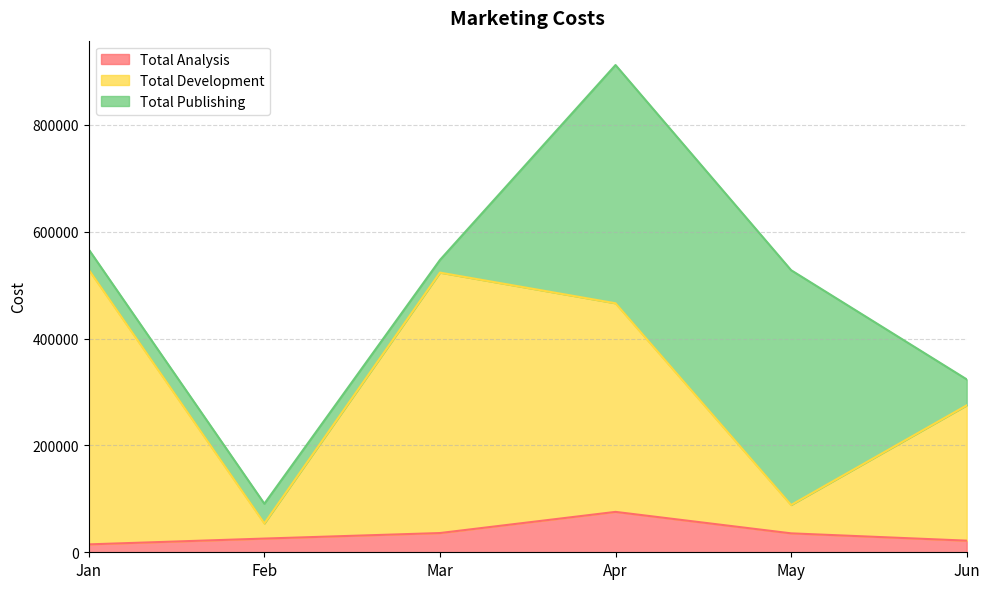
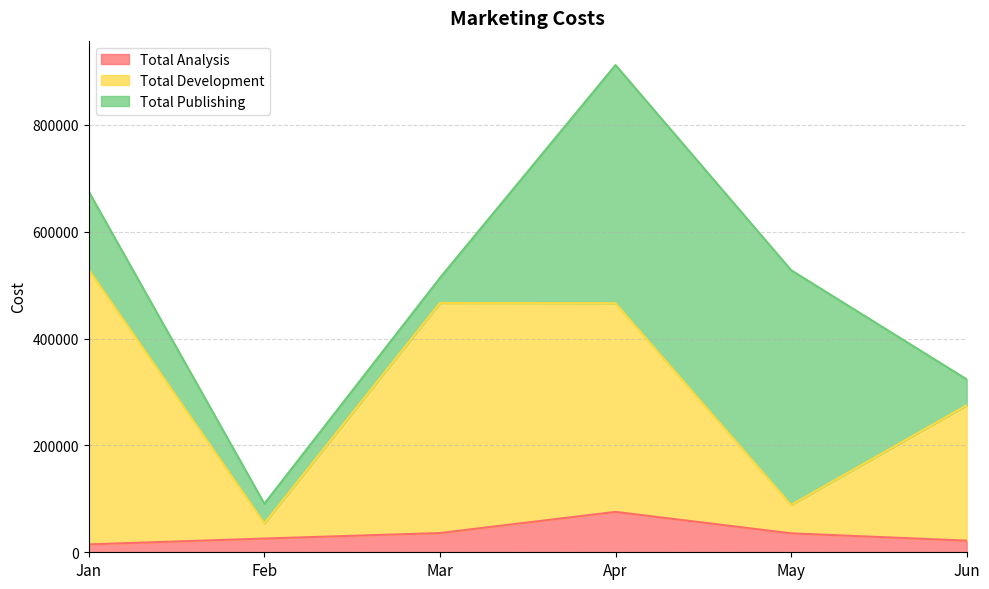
  {
    "Total Analysis": {
      "Jan": 10000,
      "Feb": 30000,
      "Mar": 40000,
      "Apr": 80000,
      "May": 40000,
      "Jun": 20000
    },
    "Total Development": {
      "Jan": 510000,
      "Feb": 30000,
-     "Mar": 490000,
+     "Mar": 430000,
      "Apr": 390000,
      "May": 50000,
      "Jun": 250000
    },
    "Total Publishing": {
-     "Jan": 40000,
+     "Jan": 150000,
      "Feb": 40000,
-     "Mar": 20000,
+     "Mar": 50000,
      "Apr": 450000,
      "May": 440000,
      "Jun": 50000
    }
  }
